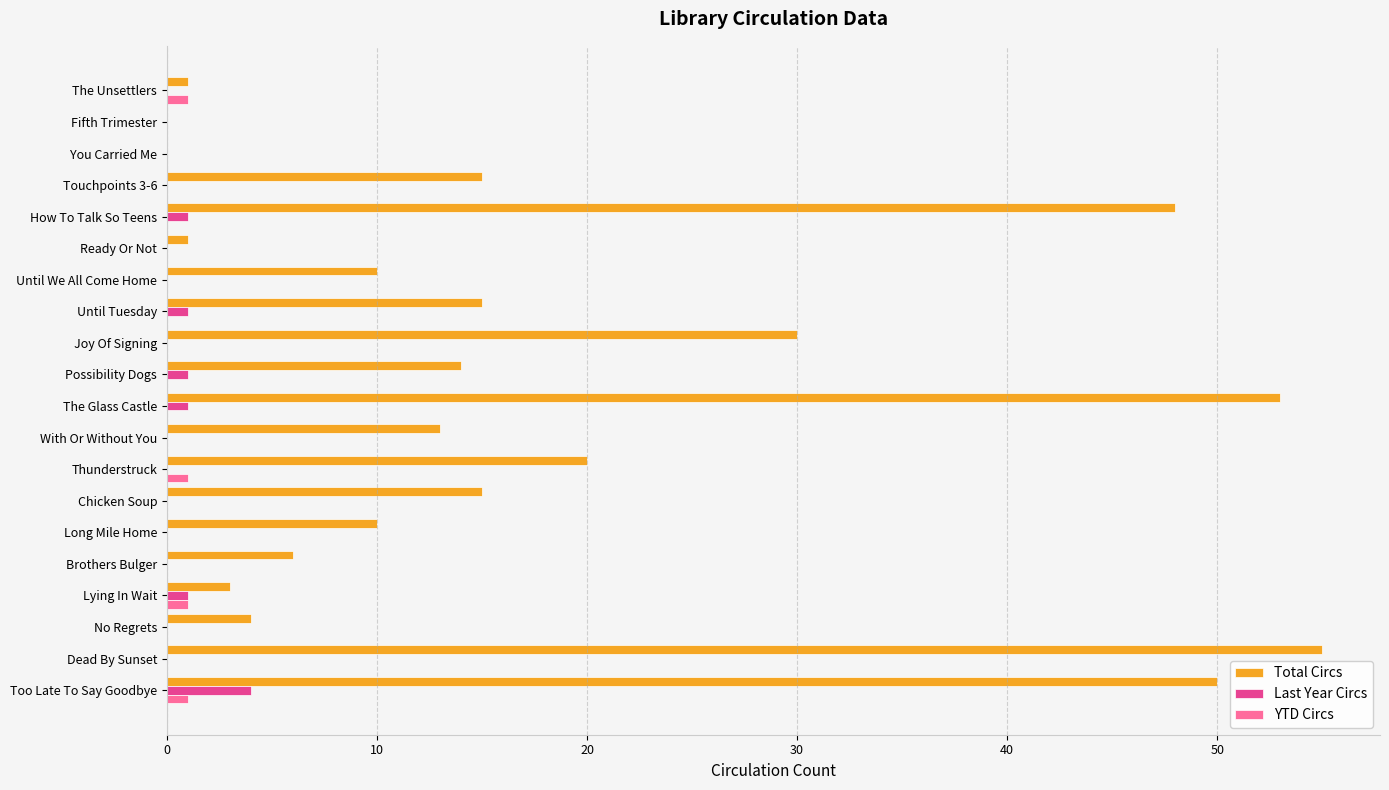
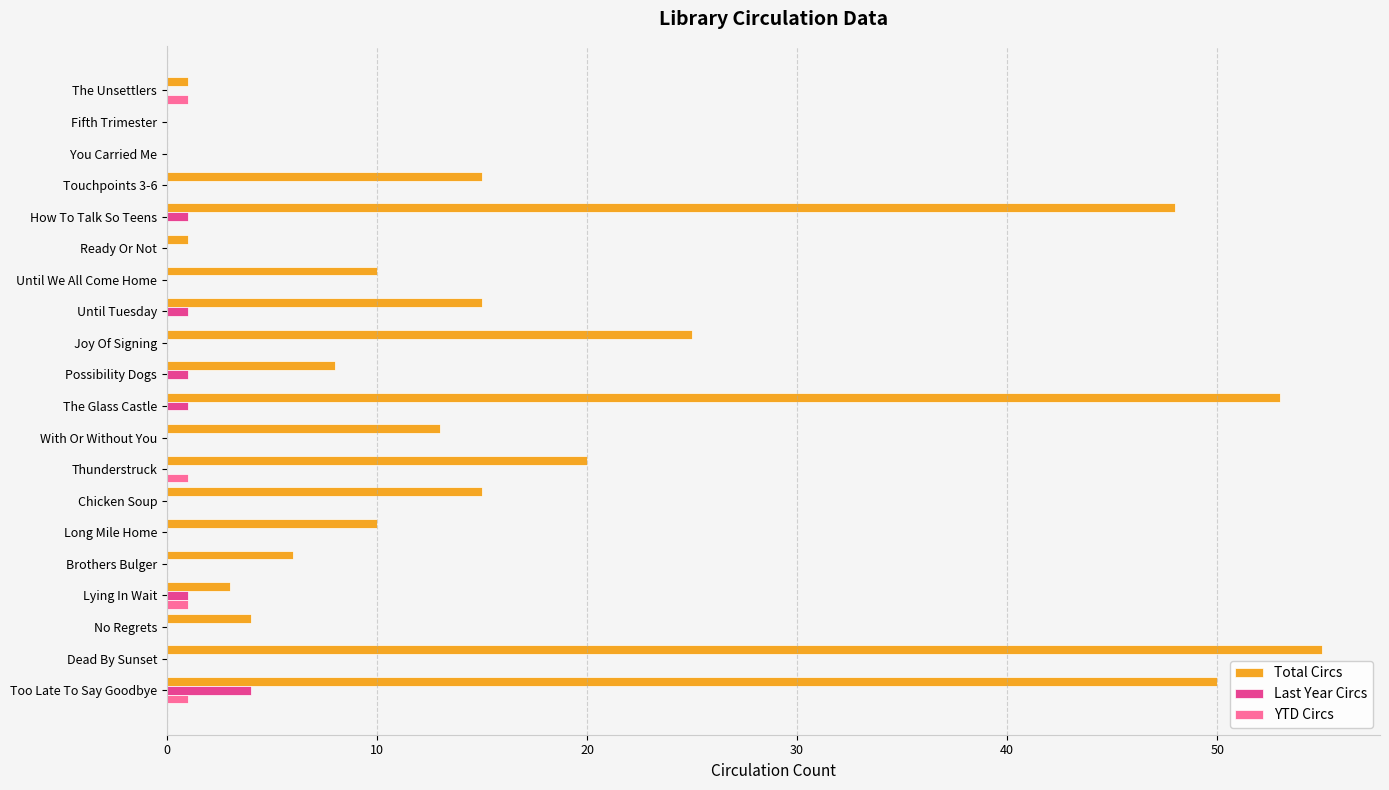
  {
    "Total Circs": {
      "The Unsettlers": 1,
      "Fifth Trimester": 0,
      "You Carried Me": 0,
      "Touchpoints 3-6": 15,
      "How To Talk So Teens": 48,
      "Ready Or Not": 1,
      "Until We All Come Home": 10,
      "Until Tuesday": 15,
-     "Joy Of Signing": 30,
-     "Possibility Dogs": 14,
+     "Joy Of Signing": 25,
+     "Possibility Dogs": 8,
      "The Glass Castle": 53,
      "With Or Without You": 13,
      "Thunderstruck": 20,
      "Chicken Soup": 15,
      "Long Mile Home": 10,
      "Brothers Bulger": 6,
      "Lying In Wait": 3,
      "No Regrets": 4,
      "Dead By Sunset": 55,
      "Too Late To Say Goodbye": 50
    }
  }
